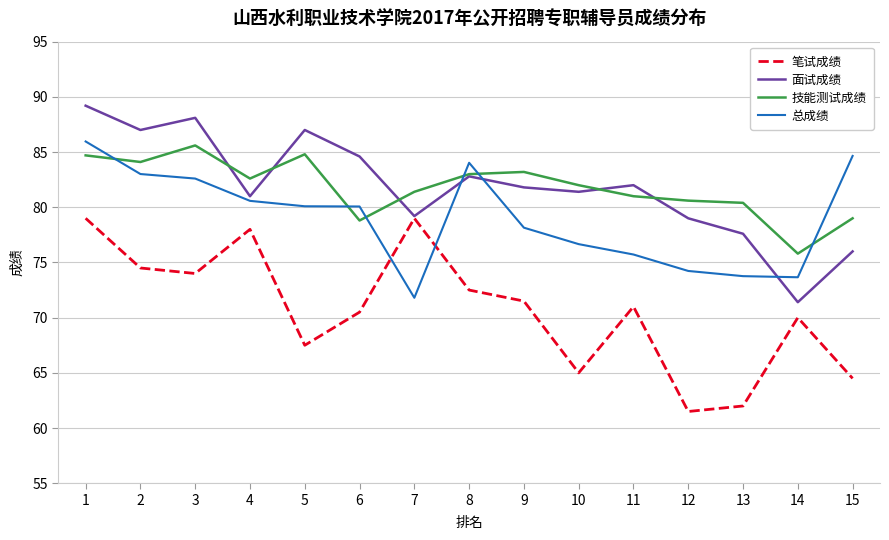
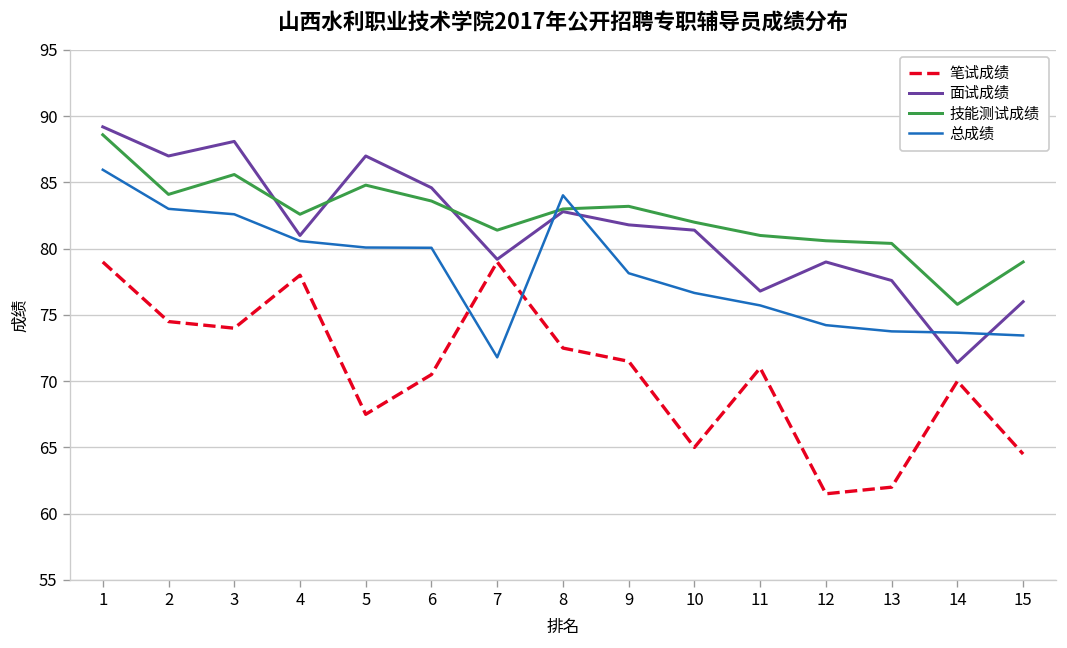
  {
    "笔试成绩": {
      "1": 79.0,
      "2": 74.5,
      "3": 74.0,
      "4": 78.0,
      "5": 67.5,
      "6": 70.5,
      "8": 72.5,
      "9": 71.5,
      "10": 65.0,
      "11": 71.0,
      "12": 61.5,
      "13": 62.0,
      "14": 70.0,
      "15": 64.5
    },
    "面试成绩": {
      "1": 89.2,
      "2": 87.0,
      "3": 88.1,
      "4": 81.0,
      "5": 87.0,
      "6": 84.6,
      "9": 81.8,
      "10": 81.4,
-     "11": 82.0,
+     "11": 76.8,
      "12": 79.0,
      "13": 77.6,
      "14": 71.4,
      "15": 76.0
    },
    "技能测试成绩": {
-     "1": 84.7,
+     "1": 88.6,
      "2": 84.1,
      "3": 85.6,
      "4": 82.6,
      "5": 84.8,
-     "6": 78.8,
+     "6": 83.6,
      "7": 81.4,
      "9": 83.2,
      "10": 82.0,
      "11": 81.0,
      "12": 80.6,
      "13": 80.4,
      "14": 75.8,
      "15": 79.0
    },
    "总成绩": {
      "1": 86.0,
      "2": 83.0,
      "3": 82.6,
      "4": 80.6,
      "5": 80.1,
      "6": 80.1,
      "7": 71.8,
      "8": 84.0,
      "9": 78.2,
      "10": 76.7,
      "11": 75.7,
      "12": 74.2,
      "13": 73.8,
      "14": 73.7,
-     "15": 84.7
+     "15": 73.5
    }
  }
